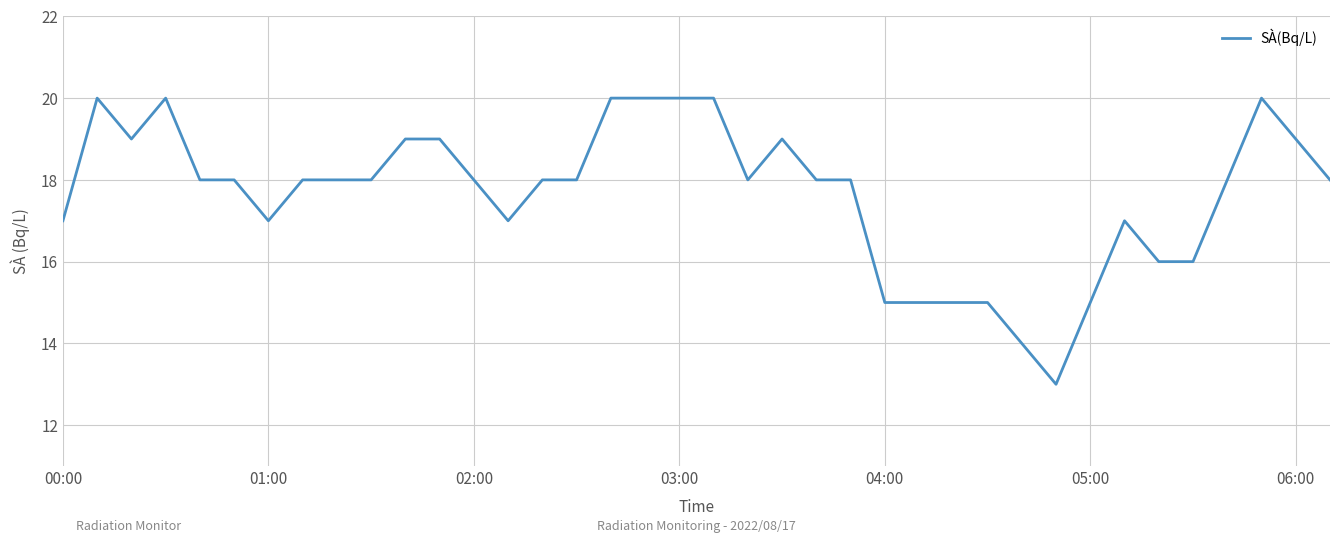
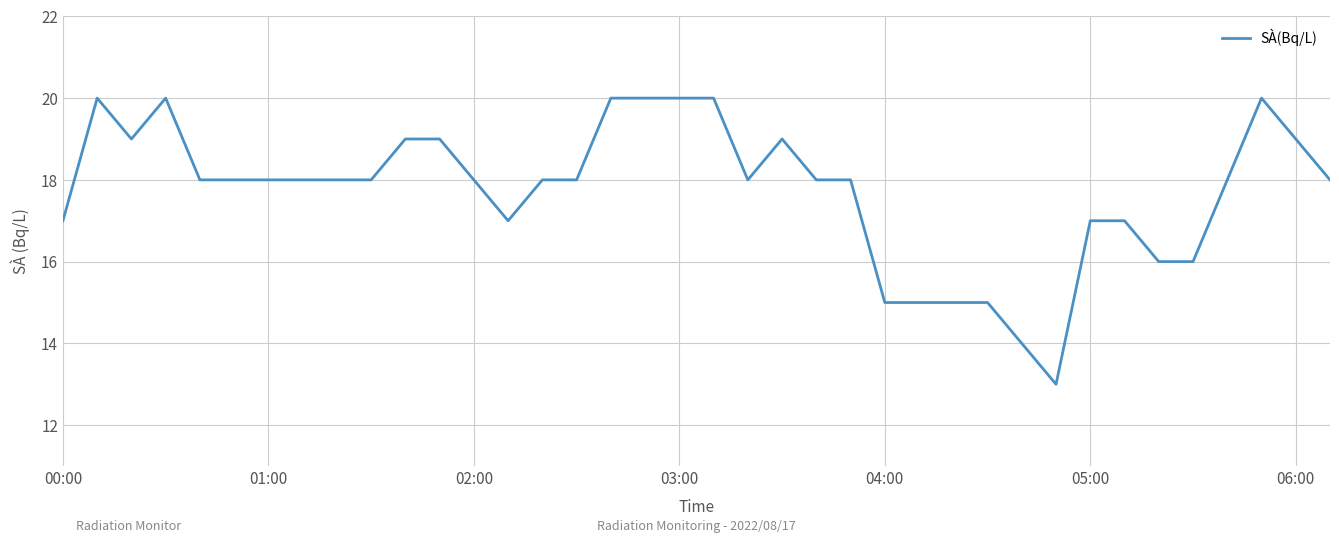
  {
    "00:00": 17,
-   "01:00": 17,
+   "01:00": 18,
    "02:00": 18,
    "03:00": 20,
    "04:00": 15,
-   "05:00": 15,
+   "05:00": 17,
    "06:00": 19
  }
